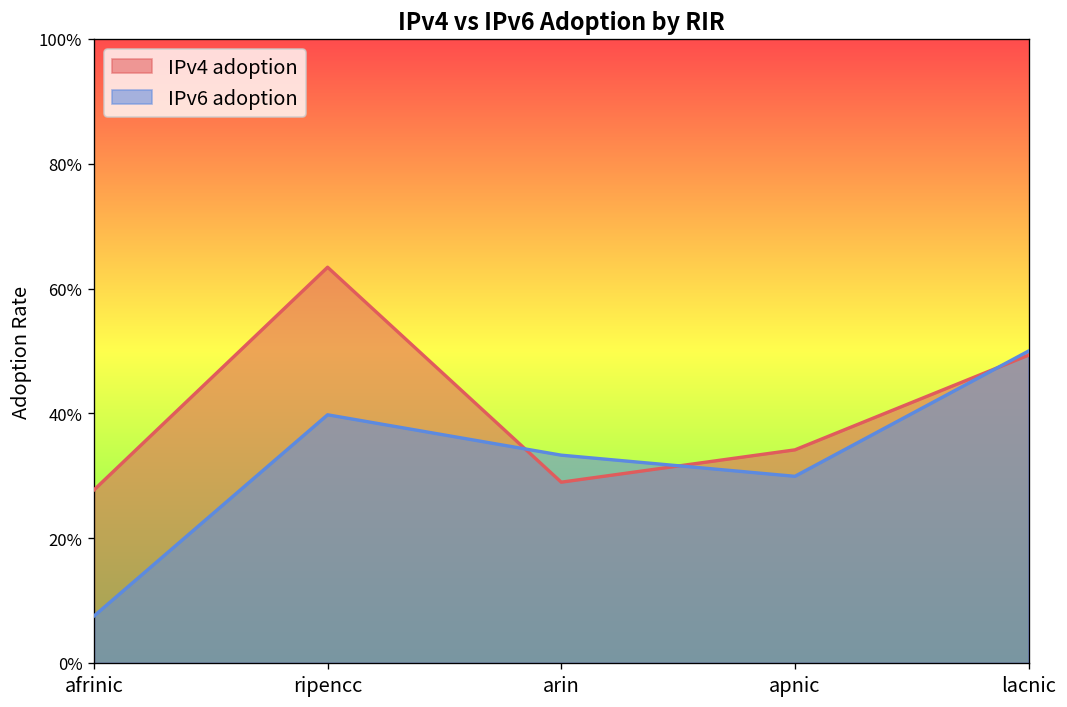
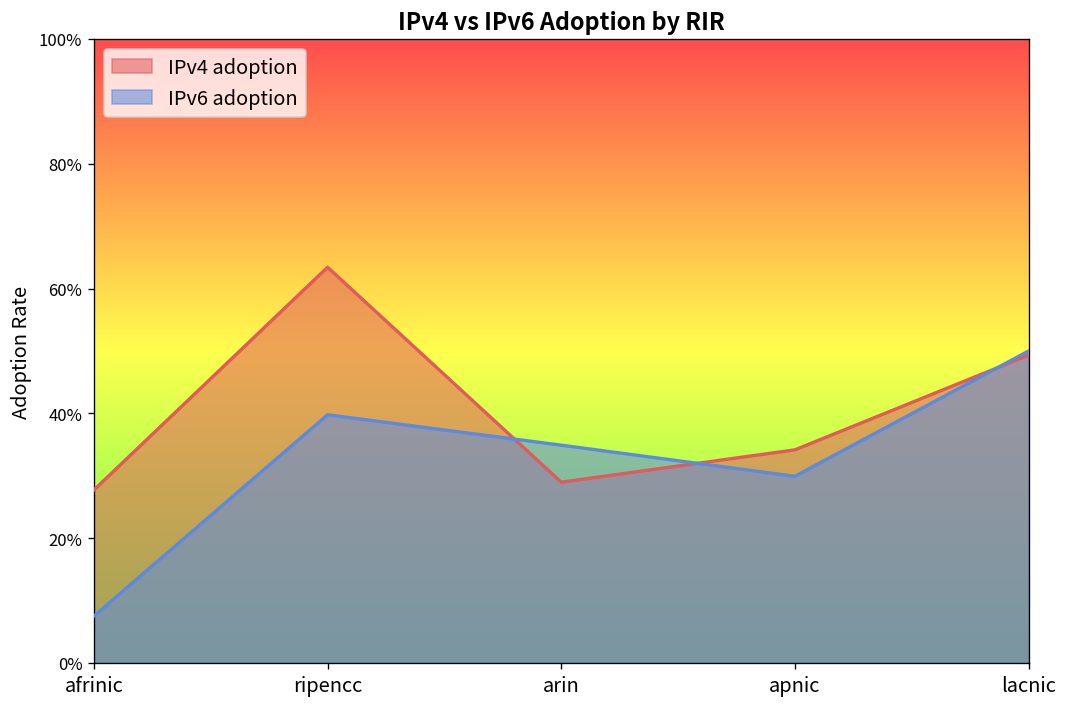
  {
    "IPv4 adoption": {
      "afrinic": "28%",
      "ripencc": "63%",
      "arin": "29%",
      "apnic": "34%",
      "lacnic": "49%"
    },
    "IPv6 adoption": {
      "afrinic": "8%",
      "ripencc": "40%",
-     "arin": "33%",
+     "arin": "35%",
      "apnic": "30%",
      "lacnic": "50%"
    }
  }
